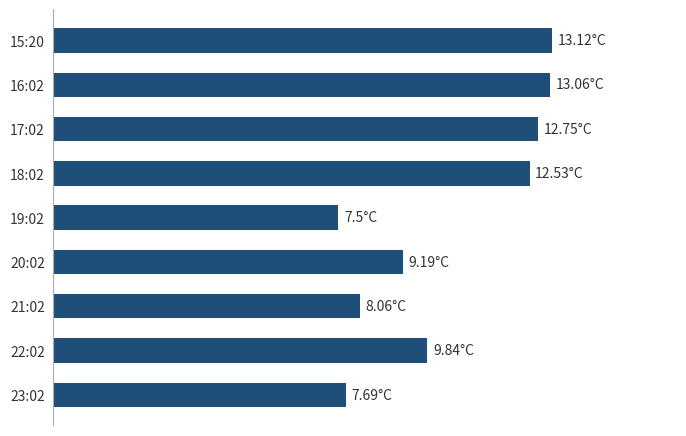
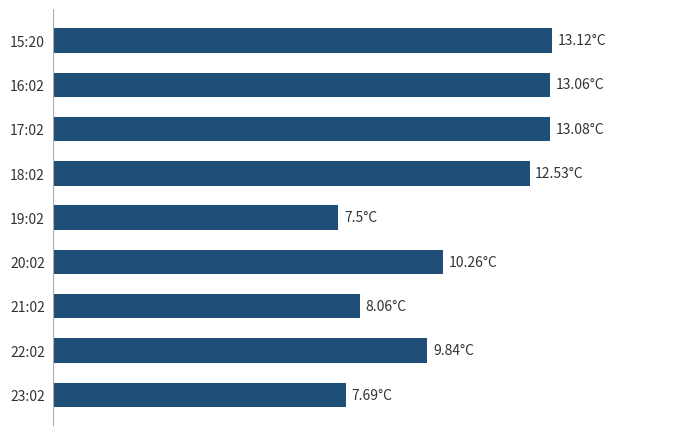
  {
    "15:20": "13.12°C",
    "16:02": "13.06°C",
-   "17:02": "12.75°C",
+   "17:02": "13.08°C",
    "18:02": "12.53°C",
    "19:02": "7.5°C",
-   "20:02": "9.19°C",
+   "20:02": "10.26°C",
    "21:02": "8.06°C",
    "22:02": "9.84°C",
    "23:02": "7.69°C"
  }
